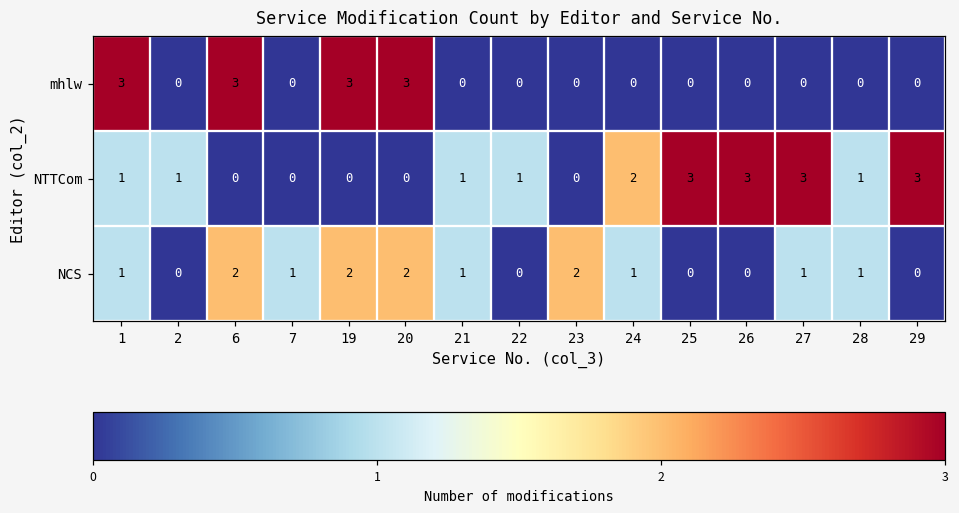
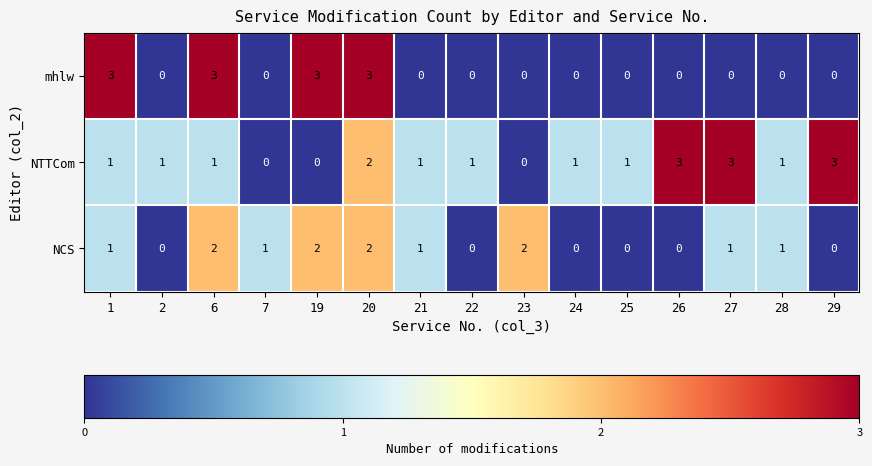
  {
    "mhlw": {
      "1": 3,
      "2": 0,
      "6": 3,
      "7": 0,
      "19": 3,
      "20": 3,
      "21": 0,
      "22": 0,
      "23": 0,
      "24": 0,
      "25": 0,
      "26": 0,
      "27": 0,
      "28": 0,
      "29": 0
    },
    "NTTCom": {
      "1": 1,
      "2": 1,
-     "6": 0,
+     "6": 1,
      "7": 0,
      "19": 0,
-     "20": 0,
+     "20": 2,
      "21": 1,
      "22": 1,
      "23": 0,
-     "24": 2,
-     "25": 3,
+     "24": 1,
+     "25": 1,
      "26": 3,
      "27": 3,
      "28": 1,
      "29": 3
    },
    "NCS": {
      "1": 1,
      "2": 0,
      "6": 2,
      "7": 1,
      "19": 2,
      "20": 2,
      "21": 1,
      "22": 0,
      "23": 2,
-     "24": 1,
+     "24": 0,
      "25": 0,
      "26": 0,
      "27": 1,
      "28": 1,
      "29": 0
    }
  }
